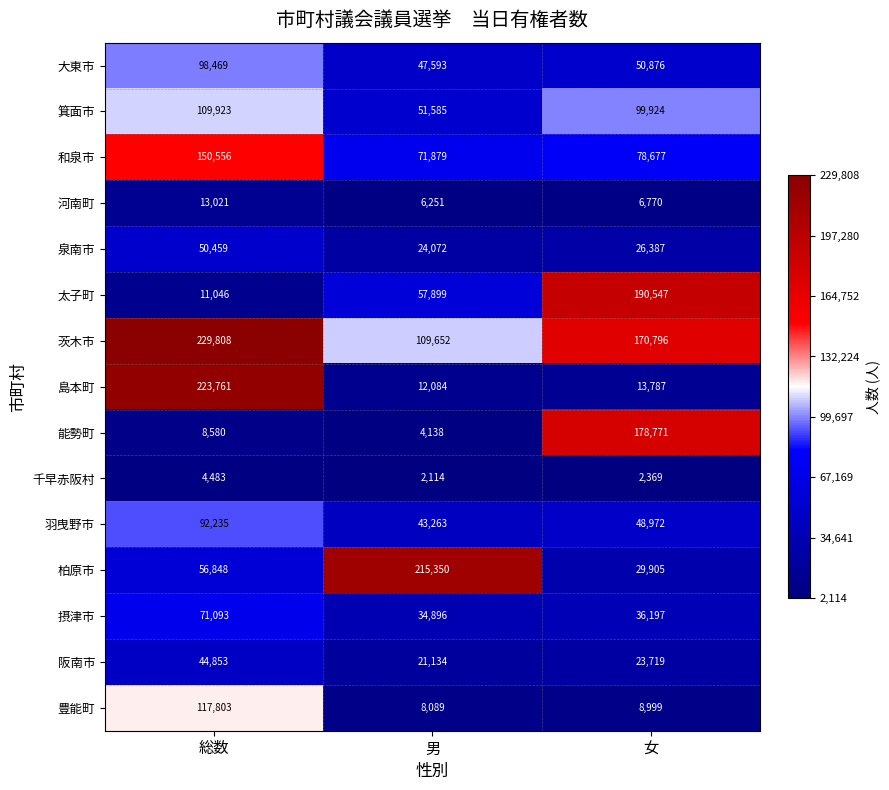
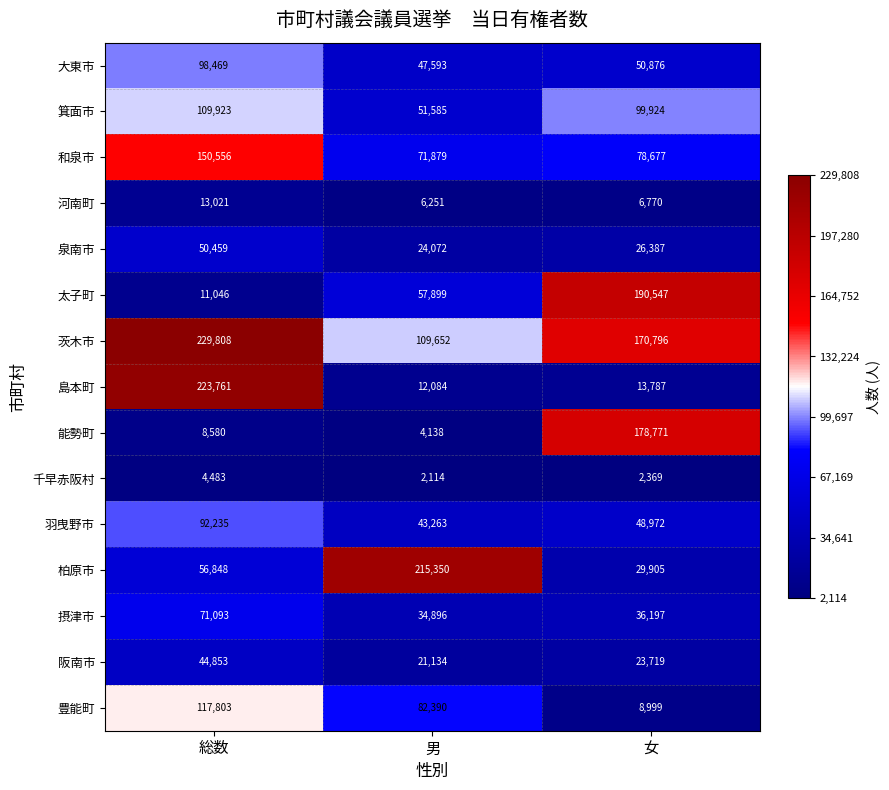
  {
    "大東市": {
      "総数": "98,469",
      "男": "47,593",
      "女": "50,876"
    },
    "箕面市": {
      "総数": "109,923",
      "男": "51,585",
      "女": "99,924"
    },
    "和泉市": {
      "総数": "150,556",
      "男": "71,879",
      "女": "78,677"
    },
    "河南町": {
      "総数": "13,021",
      "男": "6,251",
      "女": "6,770"
    },
    "泉南市": {
      "総数": "50,459",
      "男": "24,072",
      "女": "26,387"
    },
    "太子町": {
      "総数": "11,046",
      "男": "57,899",
      "女": "190,547"
    },
    "茨木市": {
      "総数": "229,808",
      "男": "109,652",
      "女": "170,796"
    },
    "島本町": {
      "総数": "223,761",
      "男": "12,084",
      "女": "13,787"
    },
    "能勢町": {
      "総数": "8,580",
      "男": "4,138",
      "女": "178,771"
    },
    "千早赤阪村": {
      "総数": "4,483",
      "男": "2,114",
      "女": "2,369"
    },
    "羽曳野市": {
      "総数": "92,235",
      "男": "43,263",
      "女": "48,972"
    },
    "柏原市": {
      "総数": "56,848",
      "男": "215,350",
      "女": "29,905"
    },
    "摂津市": {
      "総数": "71,093",
      "男": "34,896",
      "女": "36,197"
    },
    "阪南市": {
      "総数": "44,853",
      "男": "21,134",
      "女": "23,719"
    },
    "豊能町": {
      "総数": "117,803",
-     "男": "8,089",
+     "男": "82,390",
      "女": "8,999"
    }
  }
